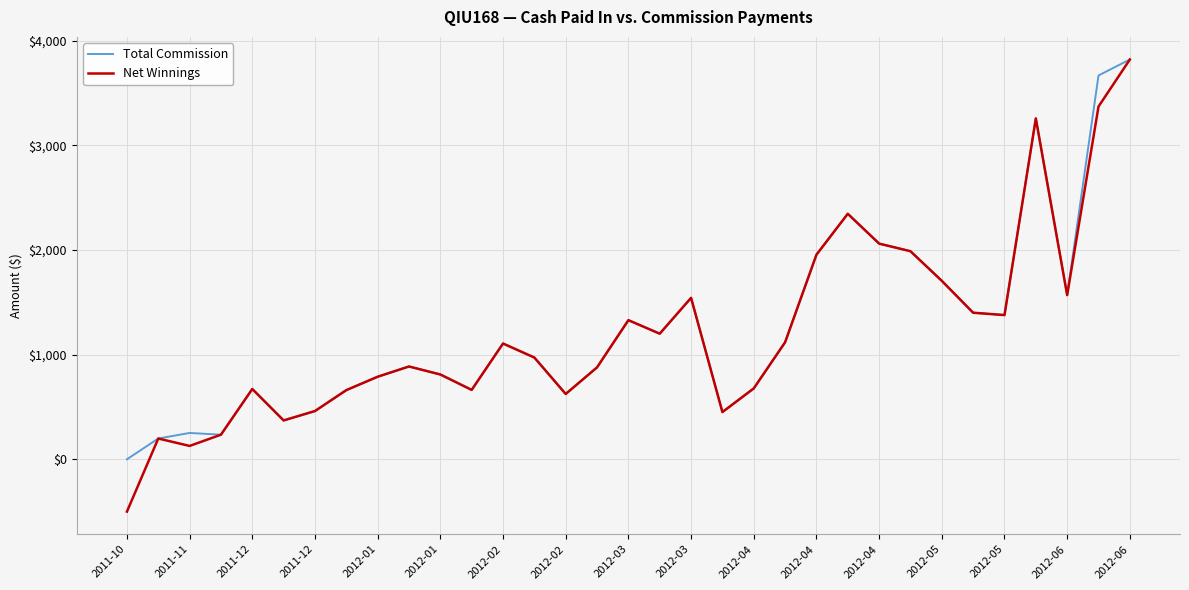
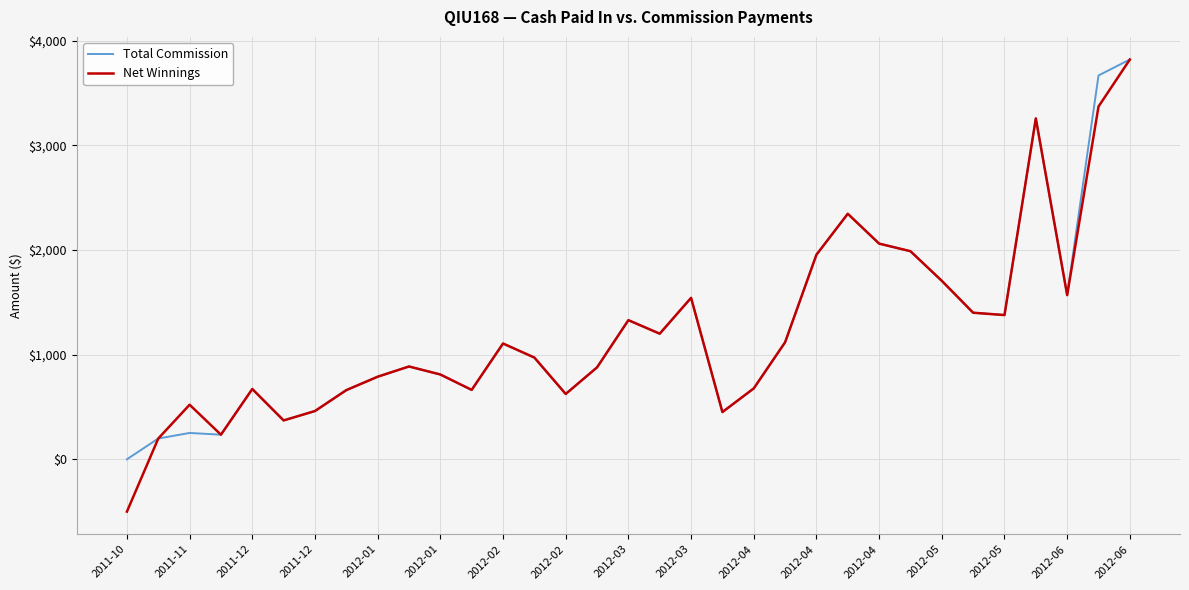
  {
    "Total Commission": {
      "2011-10": "$0",
      "2011-11": "$250"
    },
    "Net Winnings": {
      "2011-10": "$-500",
-     "2011-11": "$130"
+     "2011-11": "$520"
    }
  }
